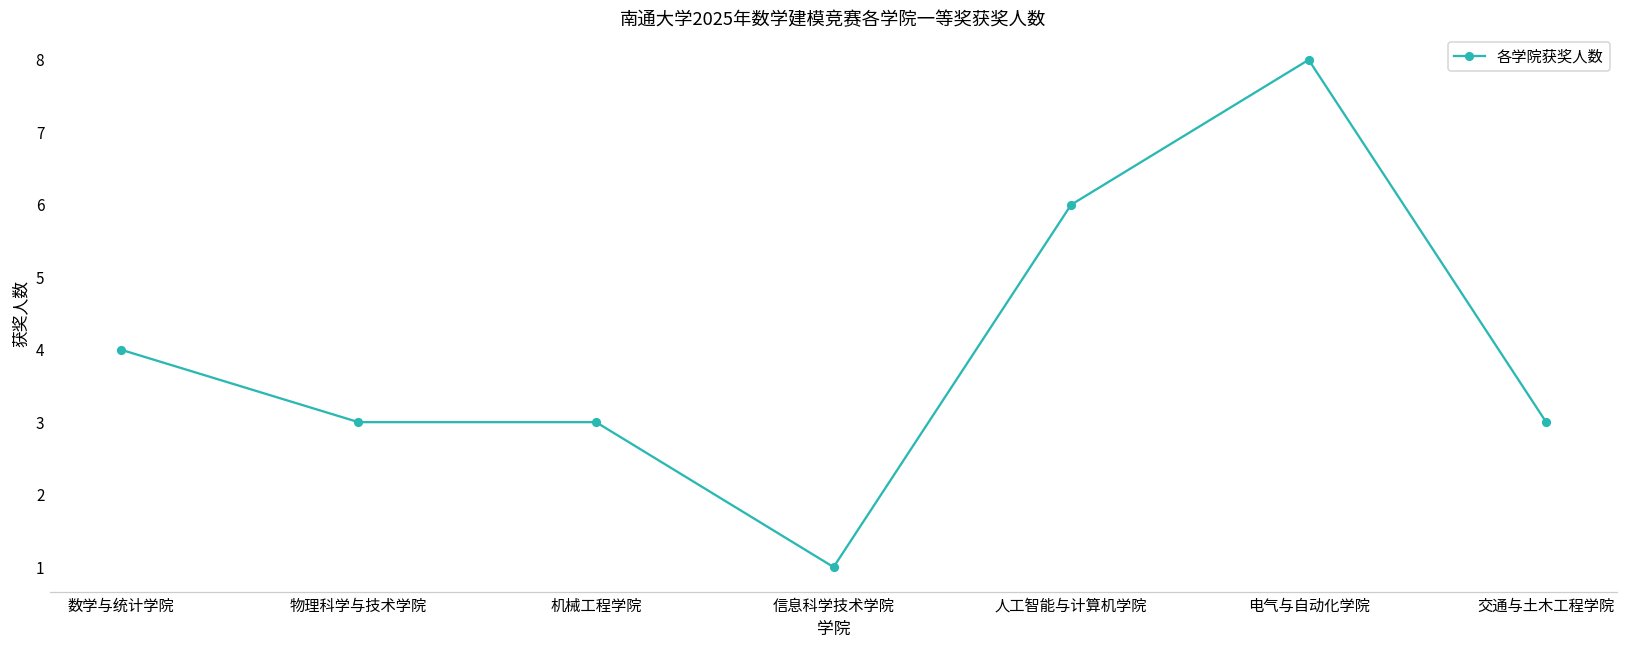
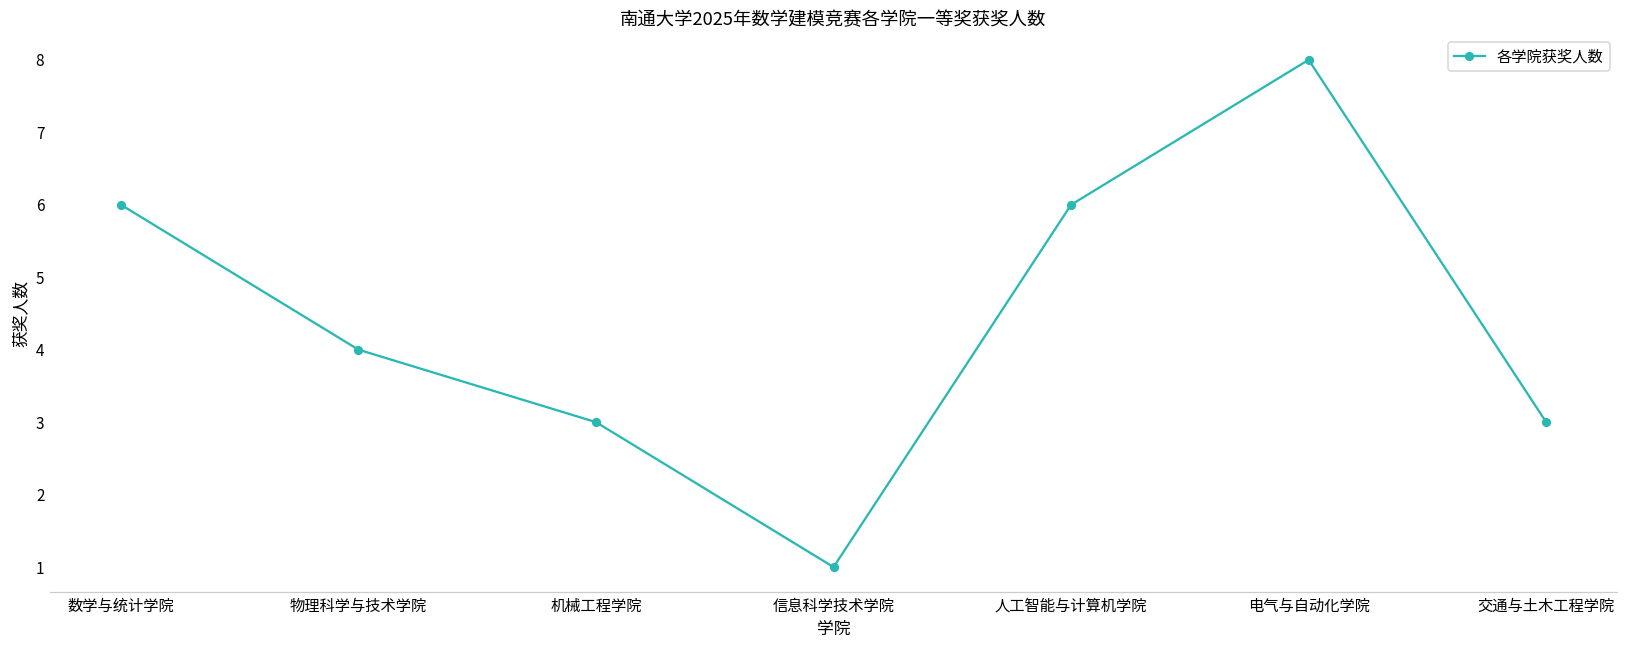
  {
-   "数学与统计学院": 4,
-   "物理科学与技术学院": 3,
+   "数学与统计学院": 6,
+   "物理科学与技术学院": 4,
    "机械工程学院": 3,
    "信息科学技术学院": 1,
    "人工智能与计算机学院": 6,
    "电气与自动化学院": 8,
    "交通与土木工程学院": 3
  }
